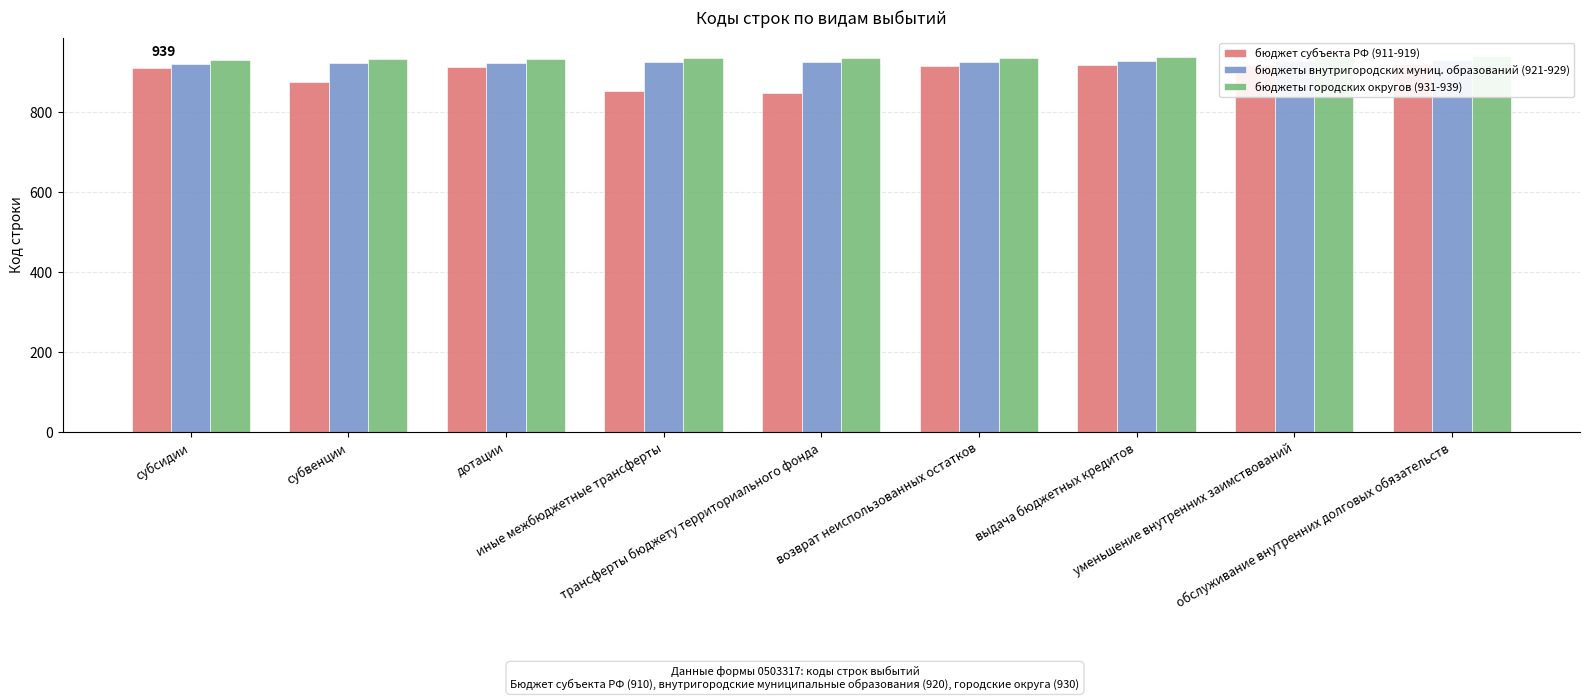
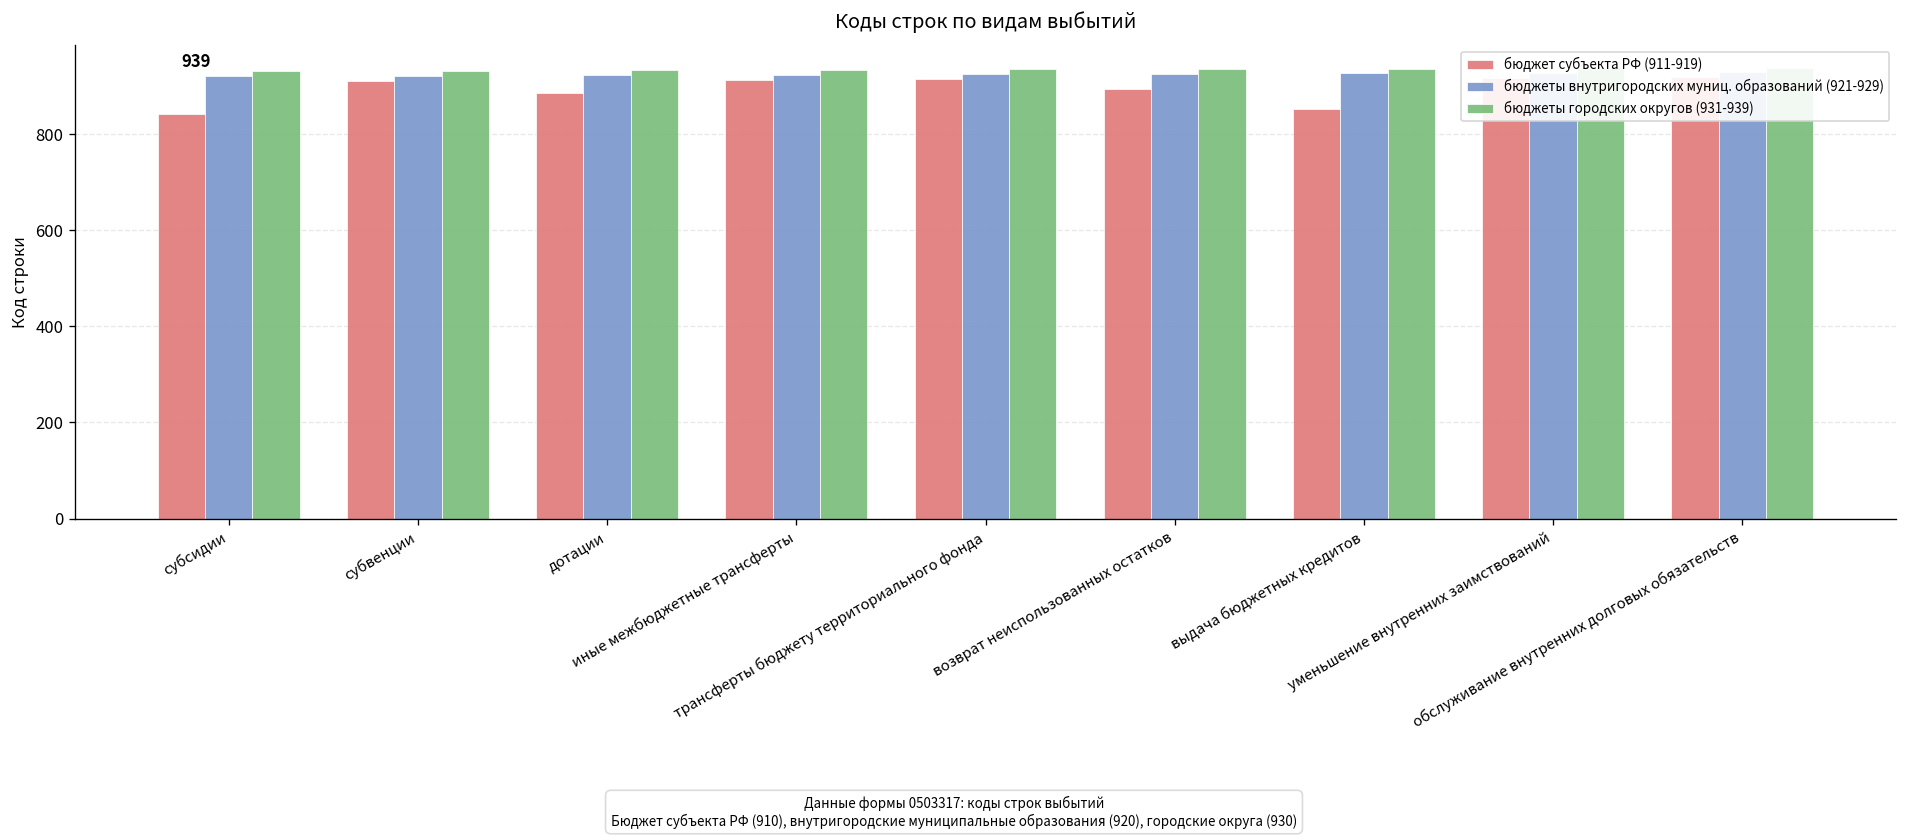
  {
    "бюджет субъекта РФ (911-919)": {
-     "субсидии": 910,
-     "субвенции": 880,
-     "дотации": 910,
-     "иные межбюджетные трансферты": 850,
-     "трансферты бюджету территориального фонда": 850,
-     "возврат неиспользованных остатков": 920,
-     "выдача бюджетных кредитов": 920
+     "субсидии": 840,
+     "субвенции": 910,
+     "дотации": 890,
+     "иные межбюджетные трансферты": 910,
+     "трансферты бюджету территориального фонда": 920,
+     "возврат неиспользованных остатков": 890,
+     "выдача бюджетных кредитов": 850
    },
    "бюджеты внутригородских муниц. образований (921-929)": {
      "субсидии": 920,
      "субвенции": 920,
      "дотации": 920,
      "иные межбюджетные трансферты": 920,
      "трансферты бюджету территориального фонда": 930,
      "возврат неиспользованных остатков": 930,
      "выдача бюджетных кредитов": 930
    },
    "бюджеты городских округов (931-939)": {
      "субсидии": 930,
      "субвенции": 930,
      "дотации": 930,
      "иные межбюджетные трансферты": 930,
      "трансферты бюджету территориального фонда": 940,
      "возврат неиспользованных остатков": 940,
      "выдача бюджетных кредитов": 940
    }
  }
